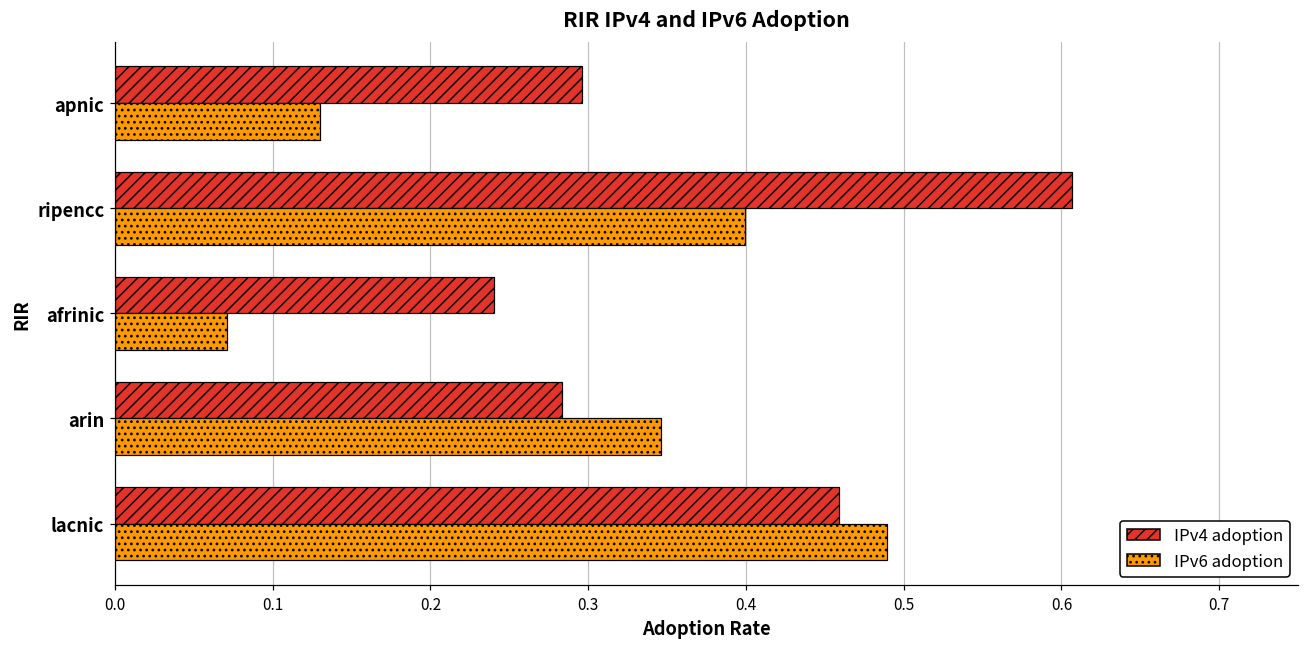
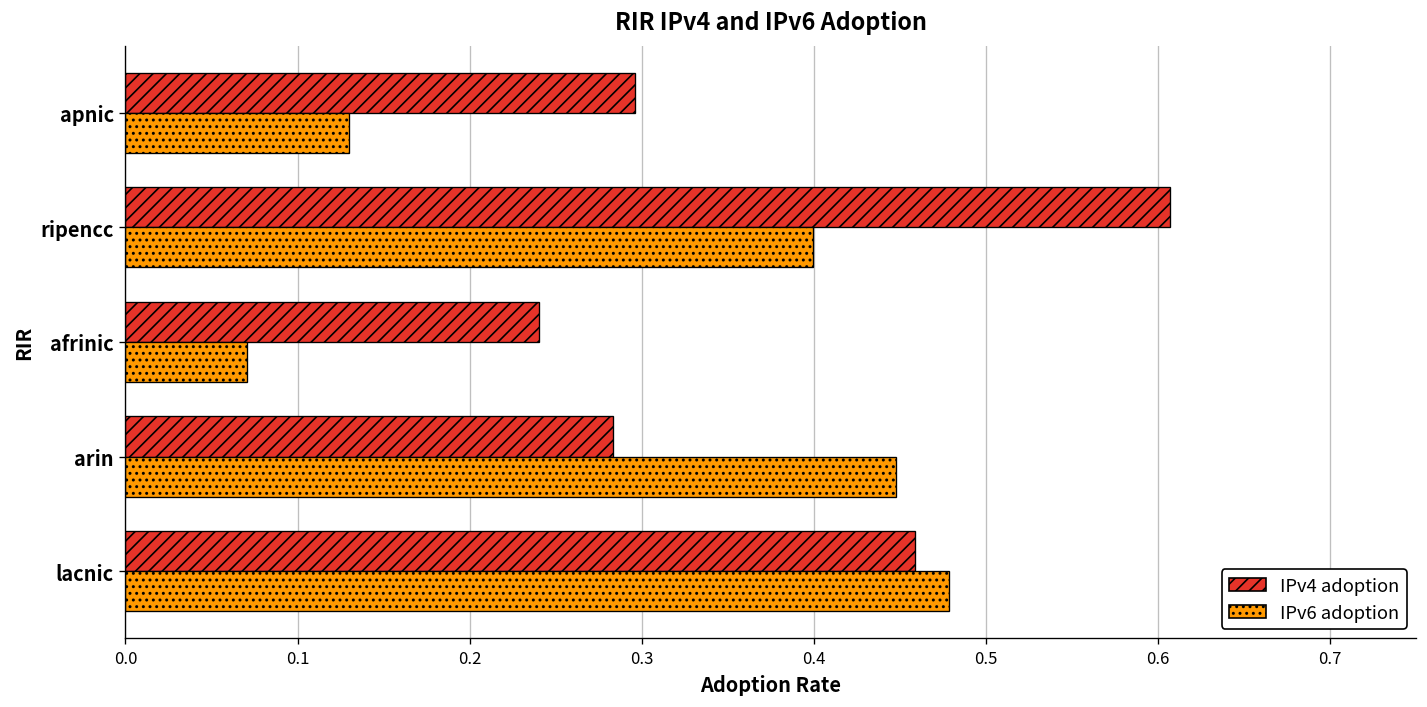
  {
    "IPv4 adoption": {
      "apnic": 0.296,
      "ripencc": 0.607,
      "afrinic": 0.241,
      "arin": 0.284,
      "lacnic": 0.459
    },
    "IPv6 adoption": {
      "apnic": 0.130,
      "ripencc": 0.400,
      "afrinic": 0.071,
-     "arin": 0.346,
-     "lacnic": 0.489
+     "arin": 0.448,
+     "lacnic": 0.478
    }
  }
